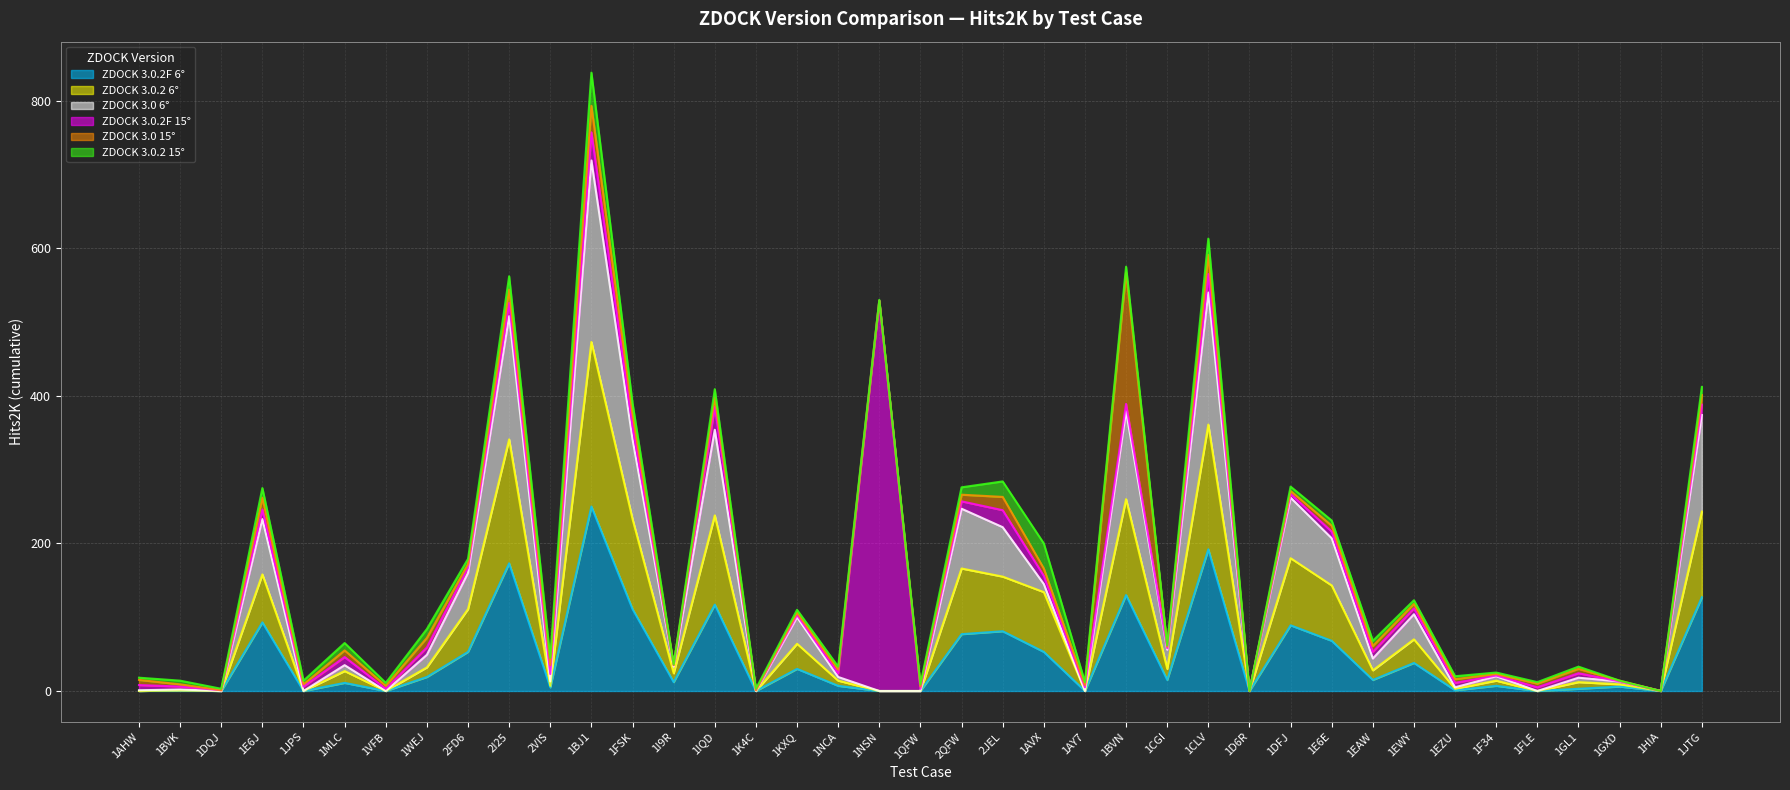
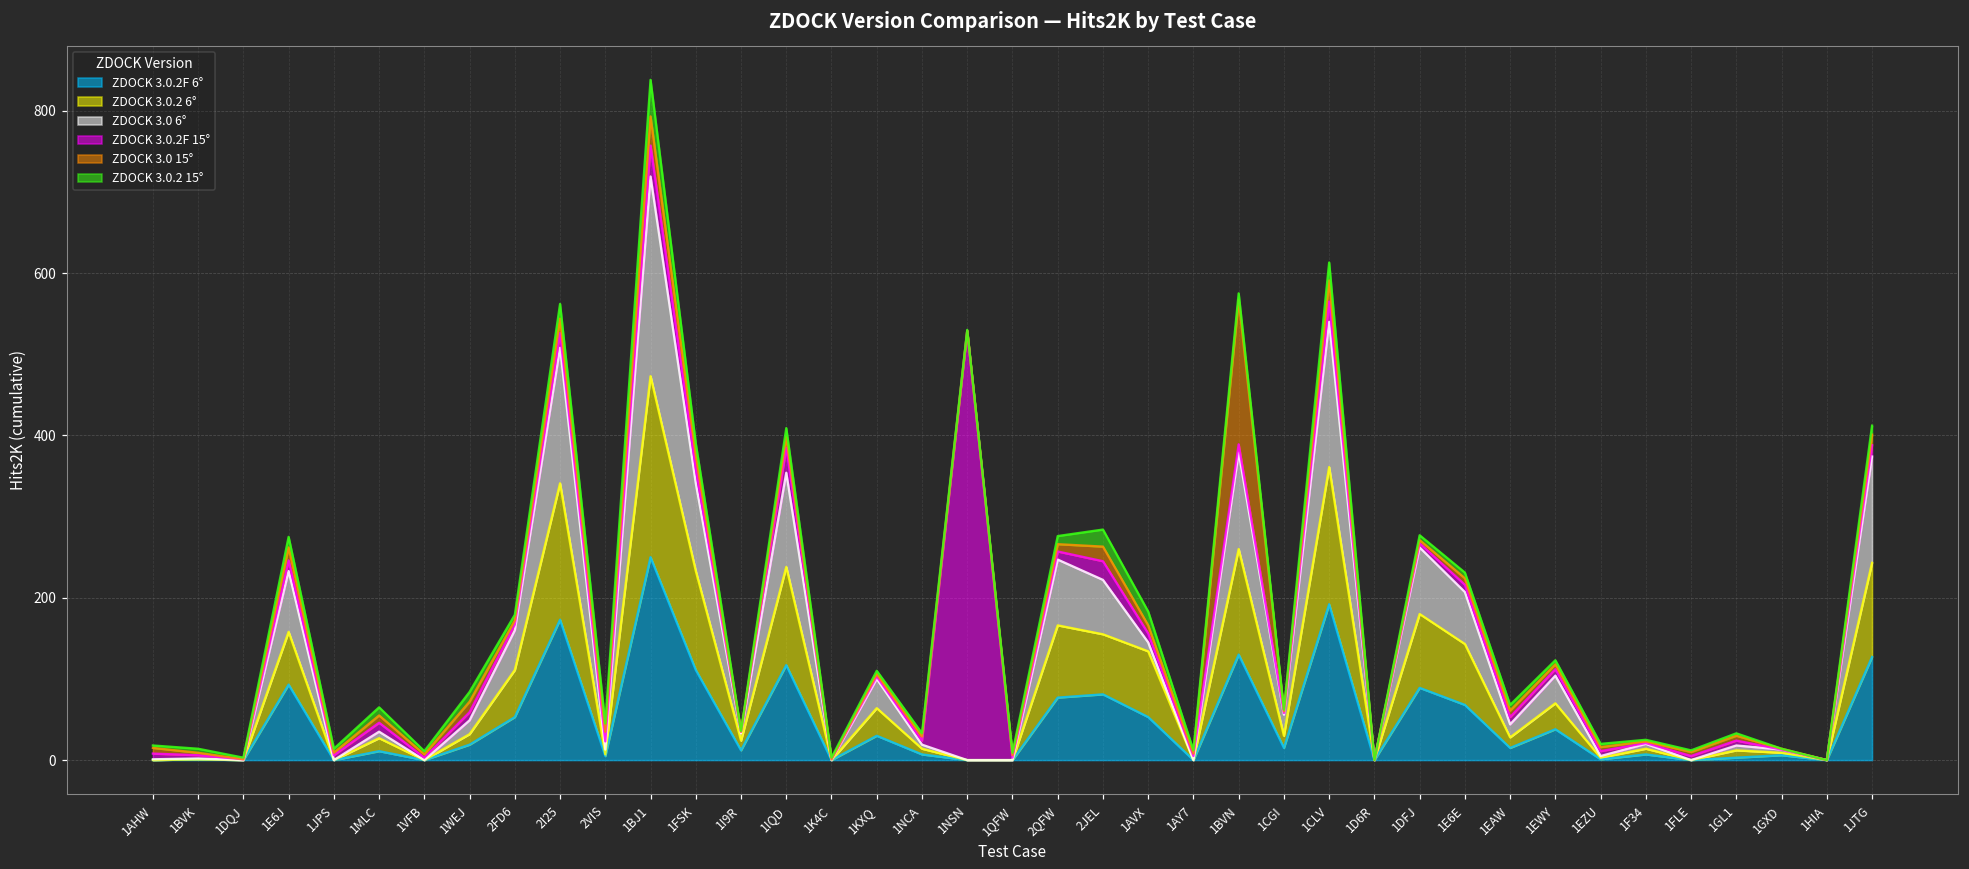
  {
    "ZDOCK 3.0.2F 6°": {
      "1E6J": 90,
      "1MLC": 10,
      "1WEJ": 20,
      "2FD6": 50,
      "2I25": 170,
      "1BJ1": 250,
      "1FSK": 110,
      "1I9R": 10,
      "1IQD": 120,
      "1KXQ": 30,
      "1NCA": 10,
      "2QFW": 80,
      "2JEL": 80,
      "1AVX": 50,
      "1BVN": 130,
      "1CGI": 20,
      "1CLV": 190,
      "1DFJ": 90,
      "1E6E": 70,
      "1EAW": 20,
      "1EWY": 40,
      "1F34": 10,
      "1GL1": 0,
      "1JTG": 130
    },
    "ZDOCK 3.0.2 6°": {
      "1E6J": 70,
      "1MLC": 20,
      "1WEJ": 10,
      "2FD6": 60,
      "2I25": 170,
      "1BJ1": 220,
      "1FSK": 120,
      "1I9R": 10,
      "1IQD": 120,
      "1KXQ": 30,
      "1NCA": 10,
      "2QFW": 90,
      "2JEL": 70,
      "1AVX": 80,
      "1BVN": 130,
      "1CGI": 20,
      "1CLV": 170,
      "1DFJ": 90,
      "1E6E": 80,
      "1EAW": 10,
      "1EWY": 30,
      "1F34": 10,
      "1GL1": 10,
      "1JTG": 120
    },
    "ZDOCK 3.0 6°": {
      "1E6J": 80,
      "1MLC": 10,
      "1WEJ": 20,
      "2FD6": 50,
      "2I25": 170,
      "2VIS": 10,
      "1BJ1": 250,
      "1FSK": 110,
      "1IQD": 120,
      "1NCA": 10,
      "2QFW": 80,
      "2JEL": 70,
      "1AVX": 10,
      "1BVN": 120,
      "1CLV": 180,
      "1DFJ": 80,
      "1E6E": 60,
      "1EAW": 20,
      "1EWY": 30,
      "1GL1": 10,
      "1JTG": 130
    },
    "ZDOCK 3.0.2F 15°": {
      "1AHW": 10,
      "1E6J": 10,
      "1MLC": 10,
      "1WEJ": 10,
      "2FD6": 10,
      "2I25": 20,
      "2VIS": 10,
      "1BJ1": 40,
      "1FSK": 20,
      "1IQD": 30,
      "1NCA": 10,
      "2QFW": 10,
      "2JEL": 20,
      "1AVX": 10,
      "1BVN": 10,
      "1CLV": 30,
      "1DFJ": 10,
      "1E6E": 10,
      "1EAW": 10,
      "1EWY": 10,
      "1EZU": 10,
      "1FLE": 10,
      "1GL1": 10,
      "1JTG": 10
    },
    "ZDOCK 3.0 15°": {
      "1E6J": 20,
      "1MLC": 10,
      "1VFB": 0,
      "1WEJ": 10,
      "2FD6": 10,
      "2I25": 20,
      "2VIS": 10,
      "1BJ1": 40,
      "1FSK": 20,
      "1IQD": 10,
      "1NCA": 10,
      "2QFW": 10,
      "2JEL": 20,
      "1AVX": 10,
      "1BVN": 180,
      "1CLV": 30,
      "1DFJ": 0,
      "1E6E": 10,
      "1EAW": 10,
      "1EWY": 10,
      "1EZU": 10,
      "1JTG": 10
    },
    "ZDOCK 3.0.2 15°": {
      "1BVK": 10,
      "1E6J": 10,
      "1JPS": 10,
      "1MLC": 10,
      "1VFB": 0,
      "1WEJ": 10,
      "2FD6": 10,
      "2I25": 20,
      "2VIS": 10,
      "1BJ1": 50,
      "1FSK": 10,
      "1IQD": 10,
      "1KXQ": 0,
      "1NCA": 0,
      "2QFW": 10,
      "2JEL": 20,
-     "1AVX": 30,
+     "1AVX": 20,
      "1AY7": 0,
      "1BVN": 10,
      "1CLV": 20,
      "1DFJ": 10,
      "1E6E": 10,
      "1EAW": 10,
      "1EWY": 10,
      "1EZU": 0,
      "1JTG": 10
    }
  }
